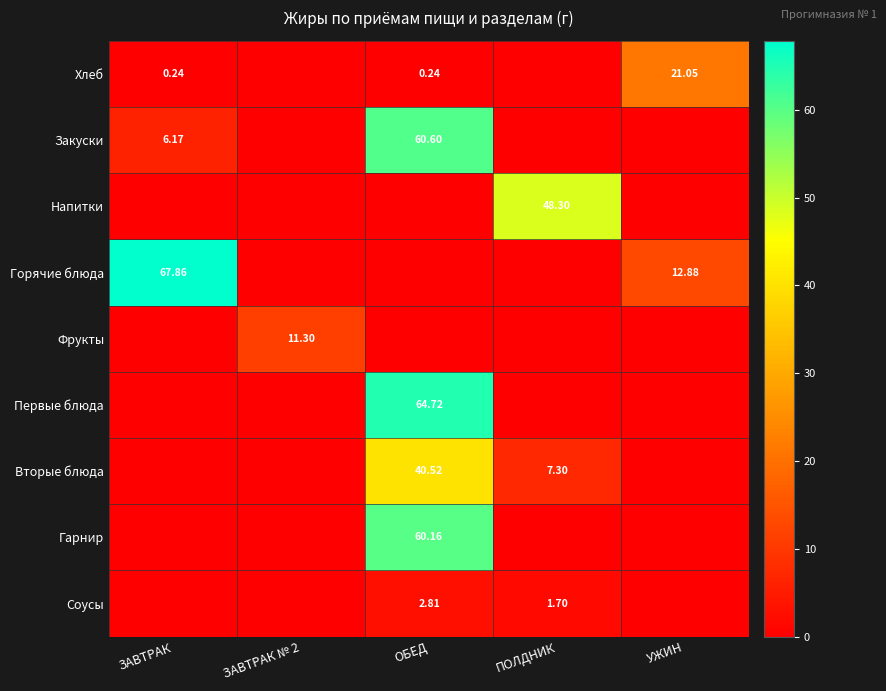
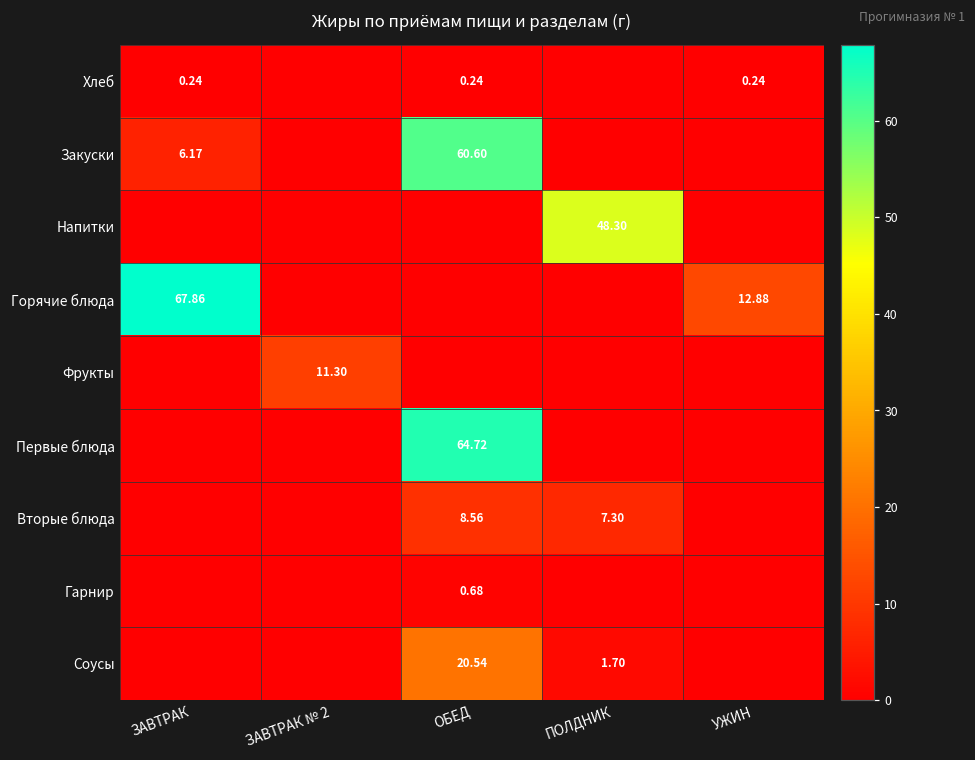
  {
    "Хлеб": {
      "ЗАВТРАК": 0.24,
      "ОБЕД": 0.24,
-     "УЖИН": 21.05
+     "УЖИН": 0.24
    },
    "Закуски": {
      "ЗАВТРАК": 6.17,
      "ОБЕД": 60.60
    },
    "Напитки": {
      "ПОЛДНИК": 48.30
    },
    "Горячие блюда": {
      "ЗАВТРАК": 67.86,
      "УЖИН": 12.88
    },
    "Фрукты": {
      "ЗАВТРАК № 2": 11.30
    },
    "Первые блюда": {
      "ОБЕД": 64.72
    },
    "Вторые блюда": {
-     "ОБЕД": 40.52,
+     "ОБЕД": 8.56,
      "ПОЛДНИК": 7.30
    },
    "Гарнир": {
-     "ОБЕД": 60.16
+     "ОБЕД": 0.68
    },
    "Соусы": {
-     "ОБЕД": 2.81,
+     "ОБЕД": 20.54,
      "ПОЛДНИК": 1.70
    }
  }
